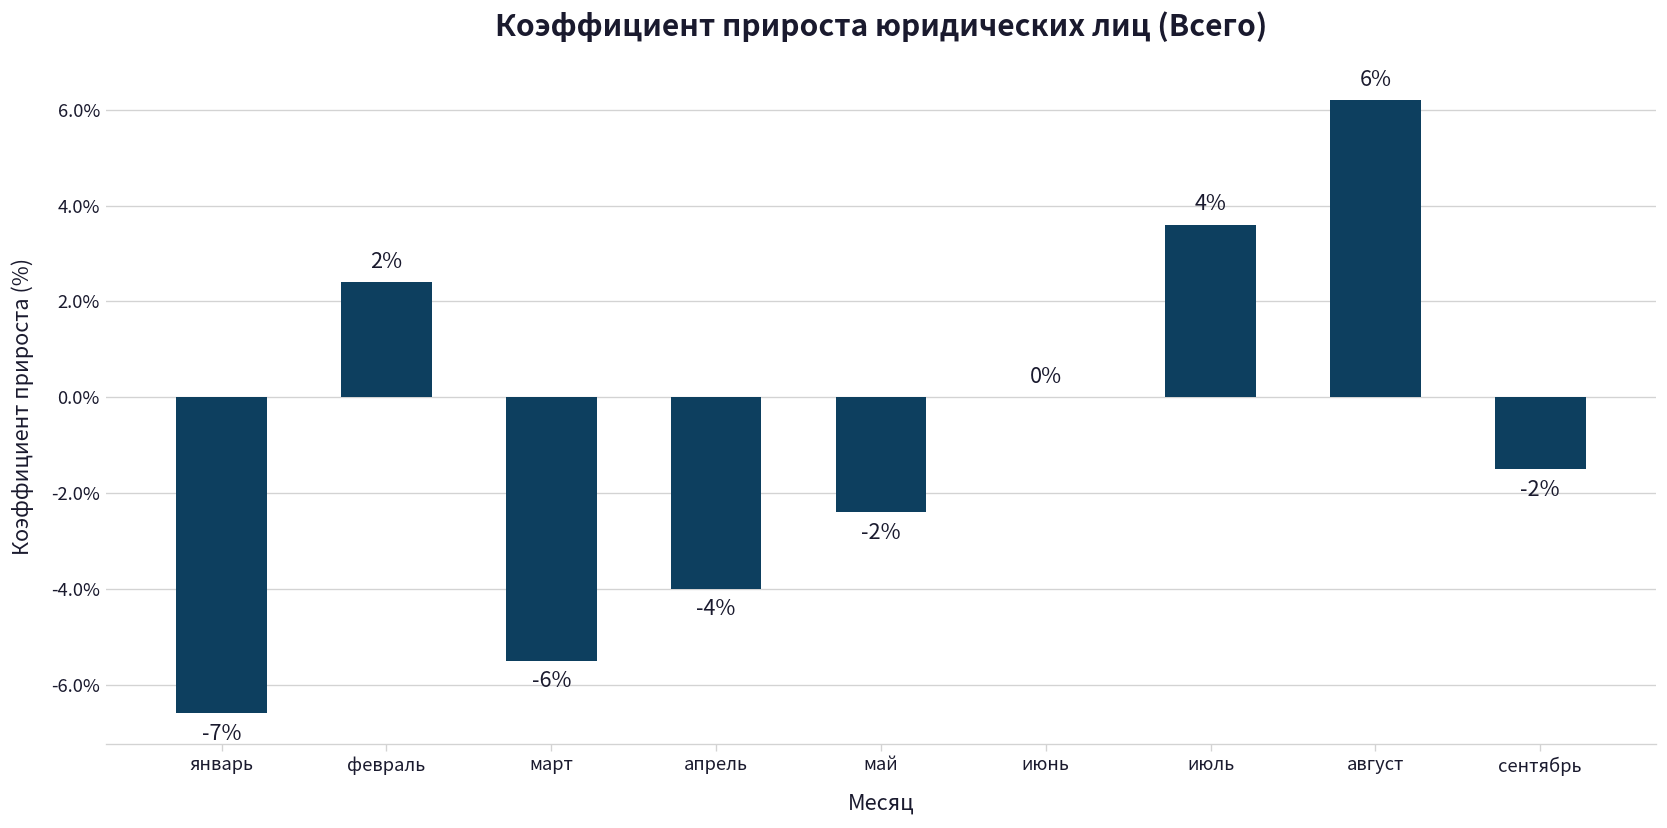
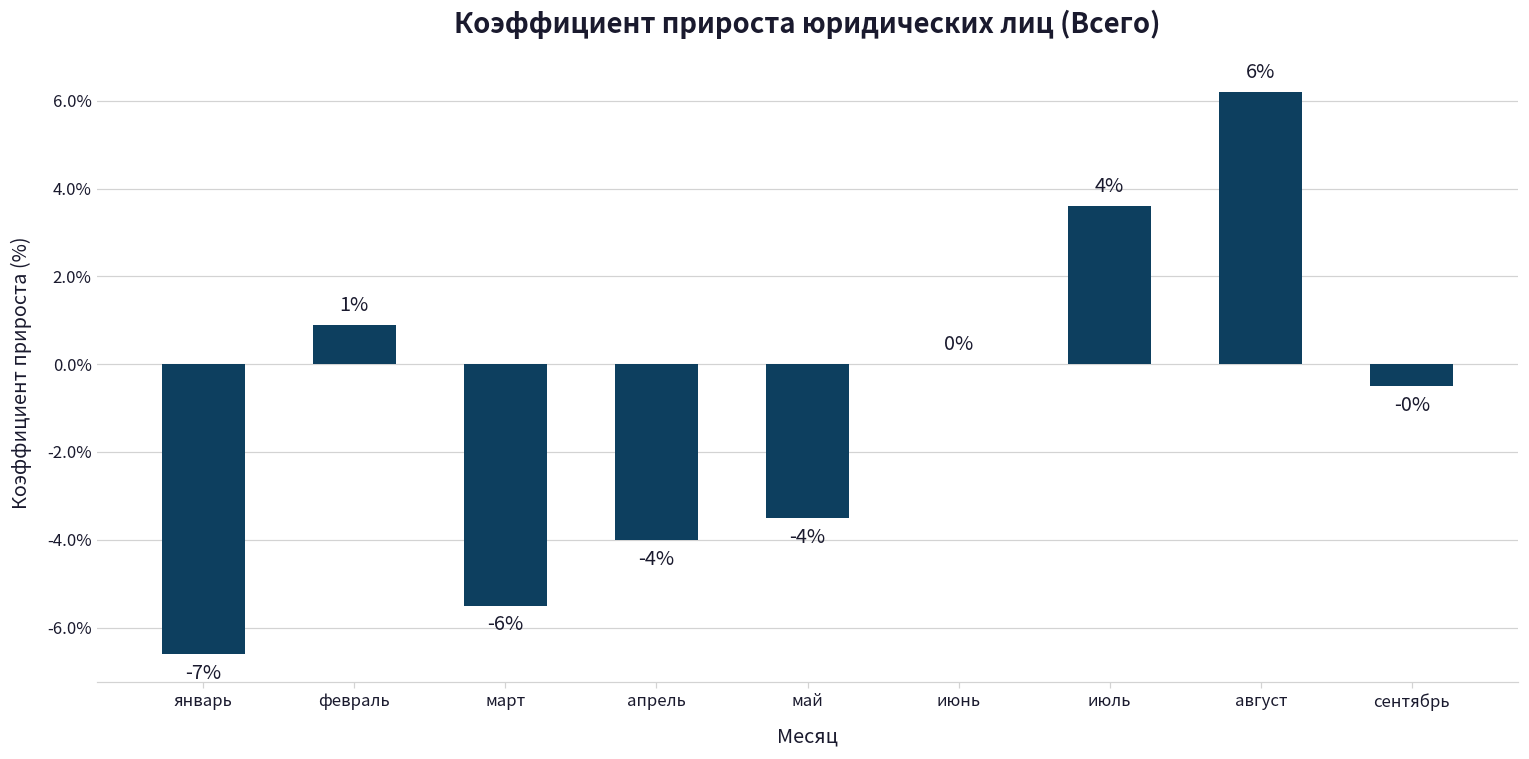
  {
    "январь": "-7%",
-   "февраль": "2%",
+   "февраль": "1%",
    "март": "-6%",
    "апрель": "-4%",
-   "май": "-2%",
+   "май": "-4%",
    "июнь": "0%",
    "июль": "4%",
    "август": "6%",
-   "сентябрь": "-2%"
+   "сентябрь": "-0%"
  }
